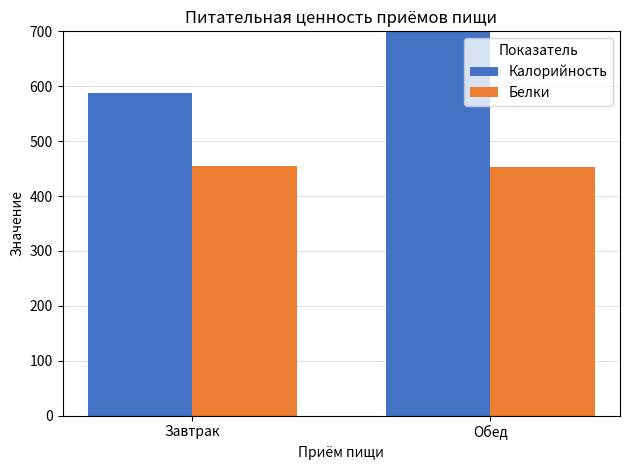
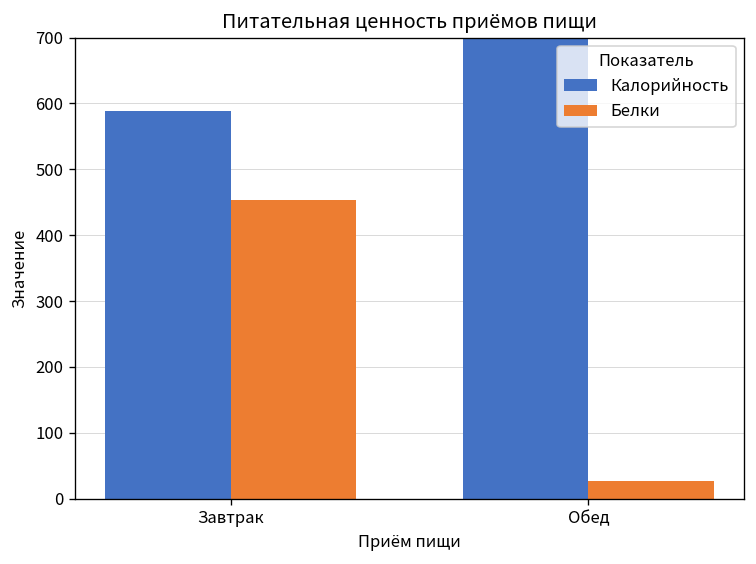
  {
    "Калорийность": {
      "Завтрак": 590
    },
    "Белки": {
      "Завтрак": 450,
-     "Обед": 450
+     "Обед": 30
    }
  }
